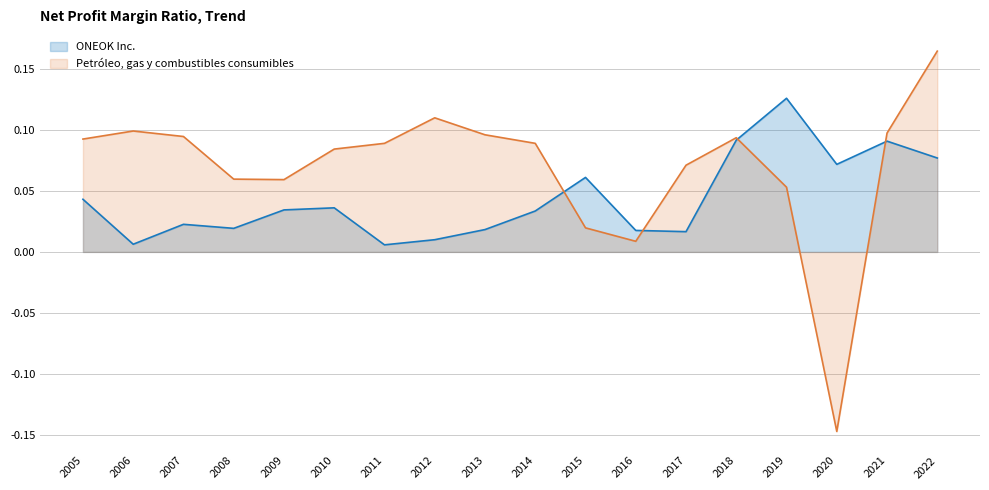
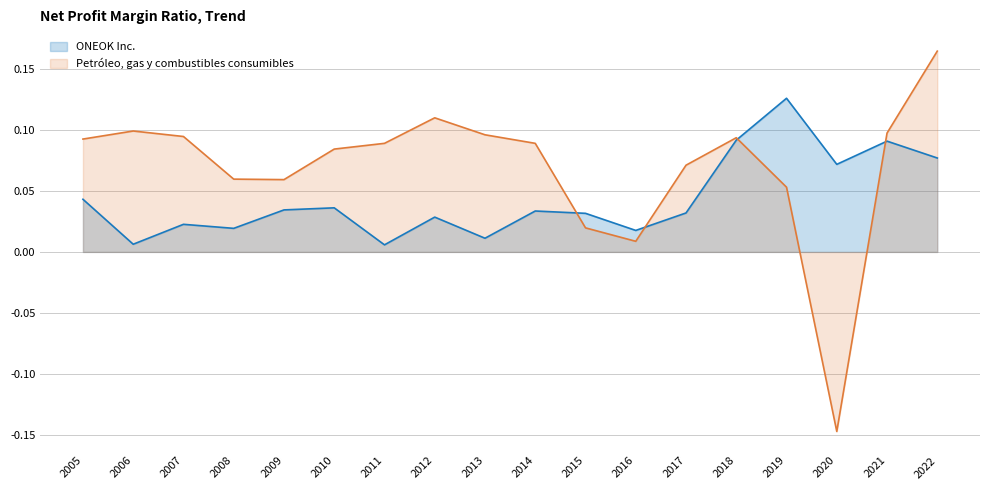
  {
    "ONEOK Inc.": {
      "2005": 0.043,
      "2006": 0.006,
      "2007": 0.023,
      "2008": 0.019,
      "2009": 0.034,
      "2010": 0.036,
      "2011": 0.006,
-     "2012": 0.010,
-     "2013": 0.018,
+     "2012": 0.029,
+     "2013": 0.011,
      "2014": 0.034,
-     "2015": 0.061,
+     "2015": 0.032,
      "2016": 0.018,
-     "2017": 0.017,
+     "2017": 0.032,
      "2019": 0.126,
      "2020": 0.072,
      "2021": 0.091,
      "2022": 0.077
    }
  }
